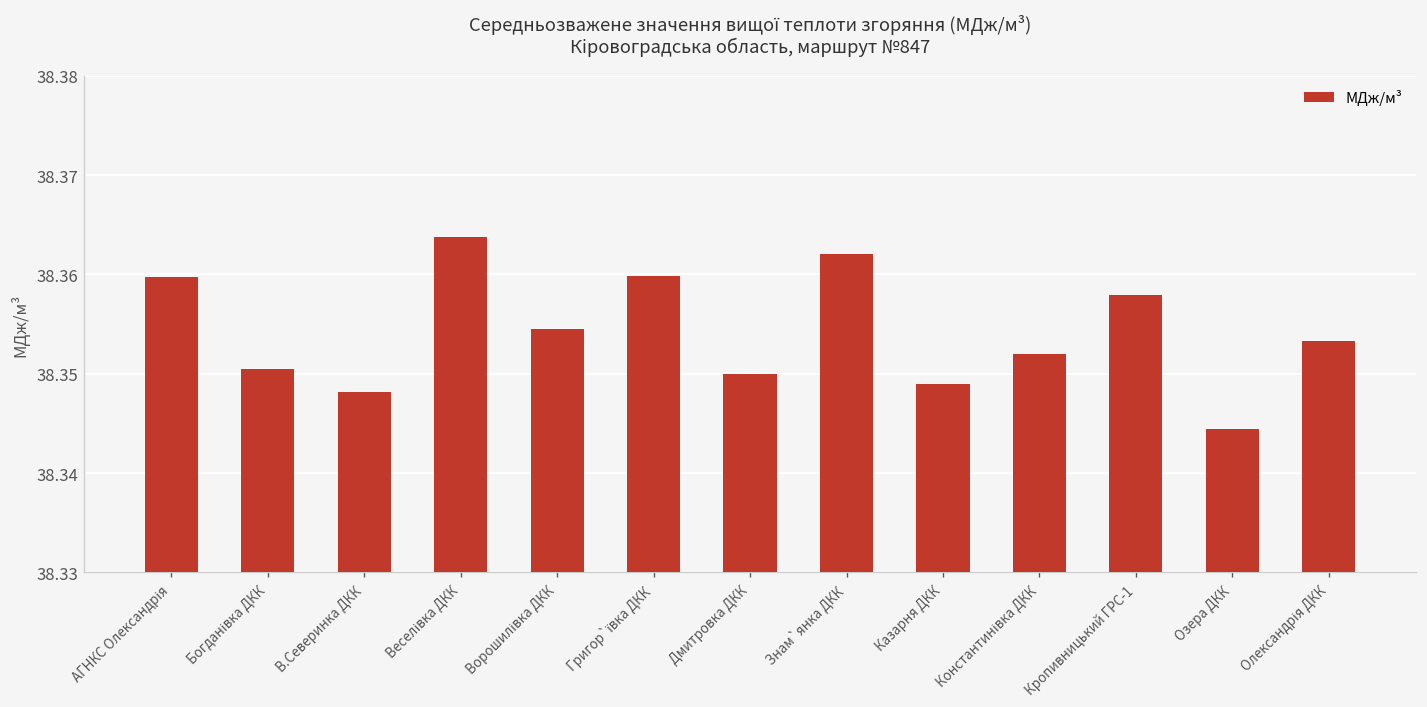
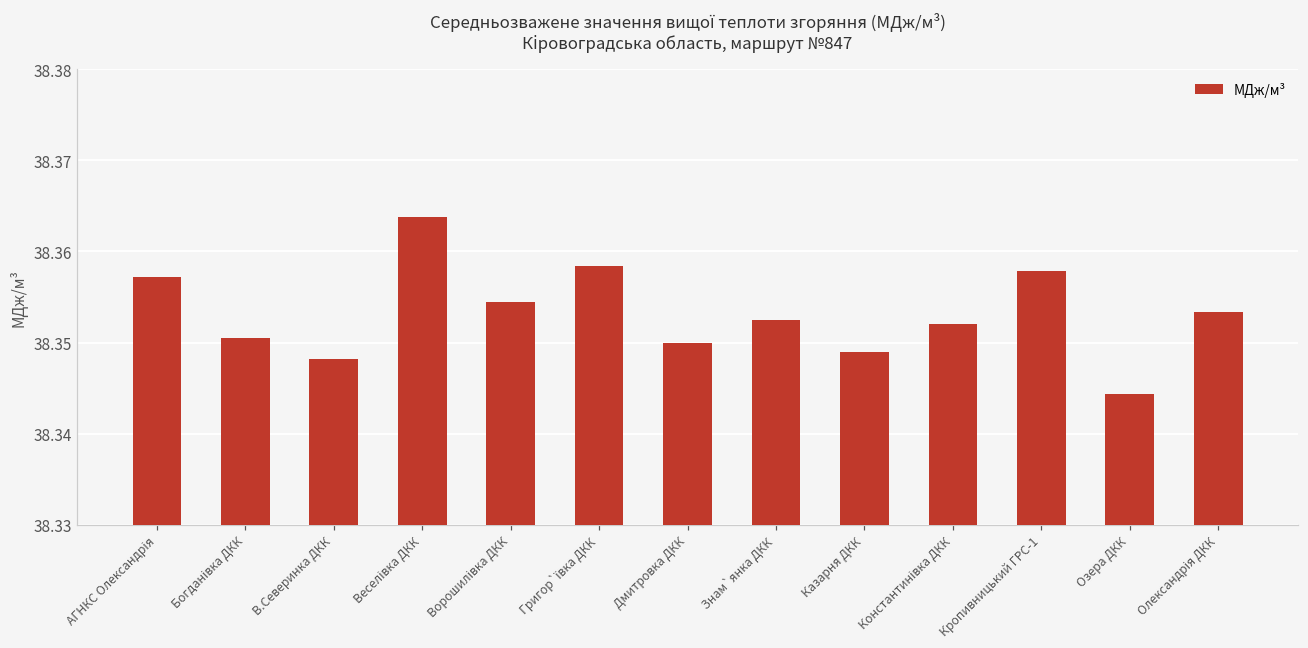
  {
-   "АГНКС Олександрія": 38.360,
+   "АГНКС Олександрія": 38.357,
    "Богданівка ДКК": 38.351,
    "В.Северинка ДКК": 38.348,
    "Веселівка ДКК": 38.364,
    "Ворошилівка ДКК": 38.355,
-   "Григор`ївка ДКК": 38.360,
+   "Григор`ївка ДКК": 38.358,
    "Дмитровка ДКК": 38.350,
-   "Знам`янка ДКК": 38.362,
+   "Знам`янка ДКК": 38.353,
    "Казарня ДКК": 38.349,
    "Константинівка ДКК": 38.352,
    "Кропивницький ГРС-1": 38.358,
    "Озера ДКК": 38.344,
    "Олександрія ДКК": 38.353
  }
